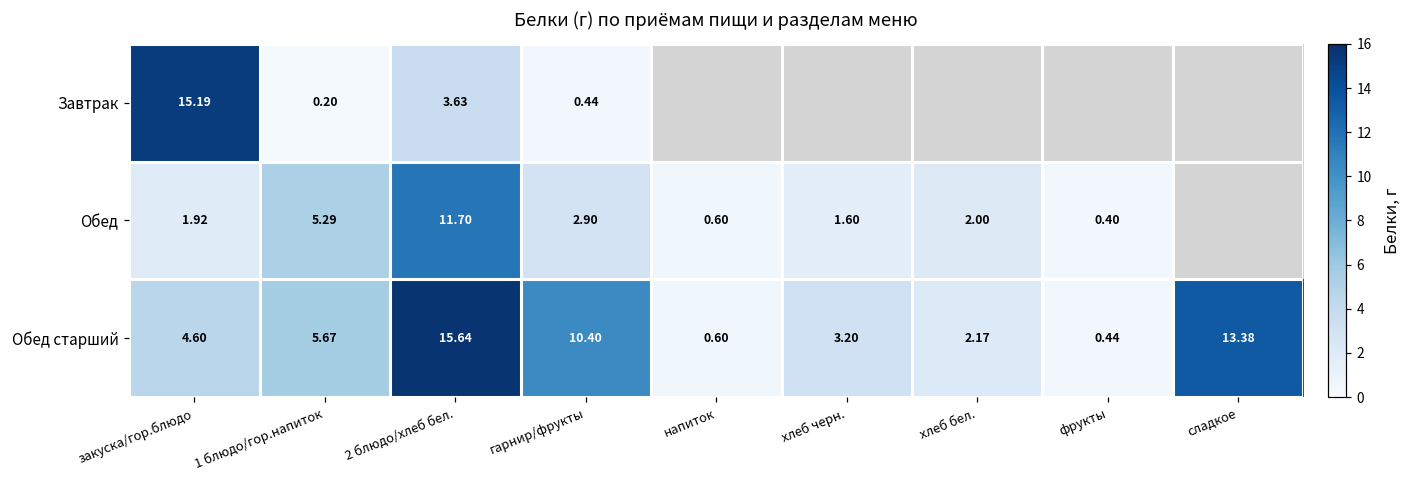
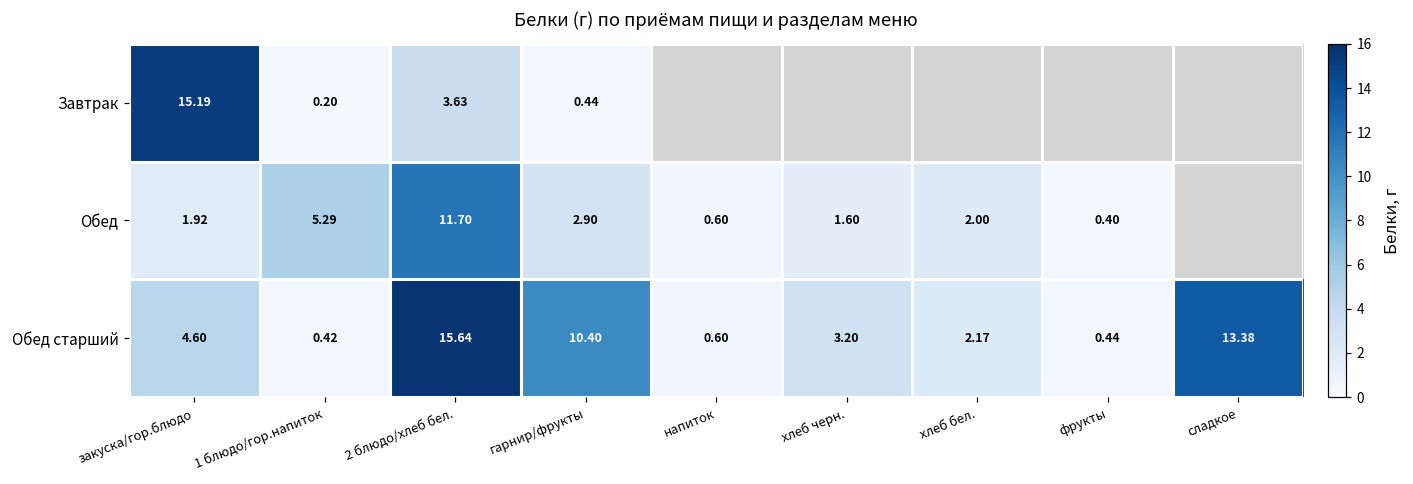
  {
    "Завтрак": {
      "закуска/гор.блюдо": 15.19,
      "1 блюдо/гор.напиток": 0.20,
      "2 блюдо/хлеб бел.": 3.63,
      "гарнир/фрукты": 0.44
    },
    "Обед": {
      "закуска/гор.блюдо": 1.92,
      "1 блюдо/гор.напиток": 5.29,
      "2 блюдо/хлеб бел.": 11.70,
      "гарнир/фрукты": 2.90,
      "напиток": 0.60,
      "хлеб черн.": 1.60,
      "хлеб бел.": 2.00,
      "фрукты": 0.40
    },
    "Обед старший": {
      "закуска/гор.блюдо": 4.60,
-     "1 блюдо/гор.напиток": 5.67,
+     "1 блюдо/гор.напиток": 0.42,
      "2 блюдо/хлеб бел.": 15.64,
      "гарнир/фрукты": 10.40,
      "напиток": 0.60,
      "хлеб черн.": 3.20,
      "хлеб бел.": 2.17,
      "фрукты": 0.44,
      "сладкое": 13.38
    }
  }
